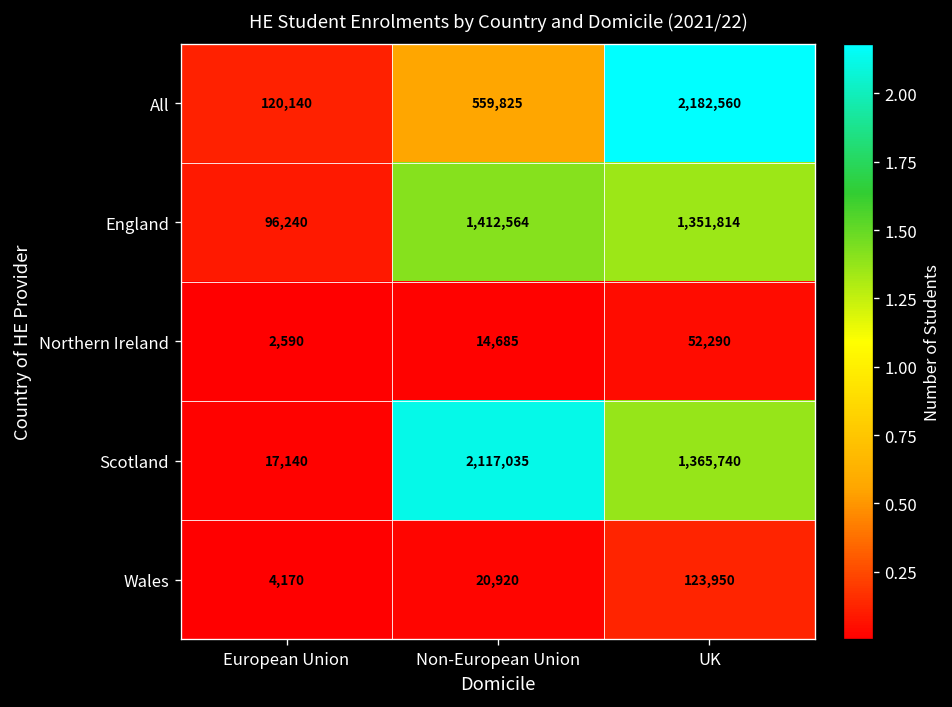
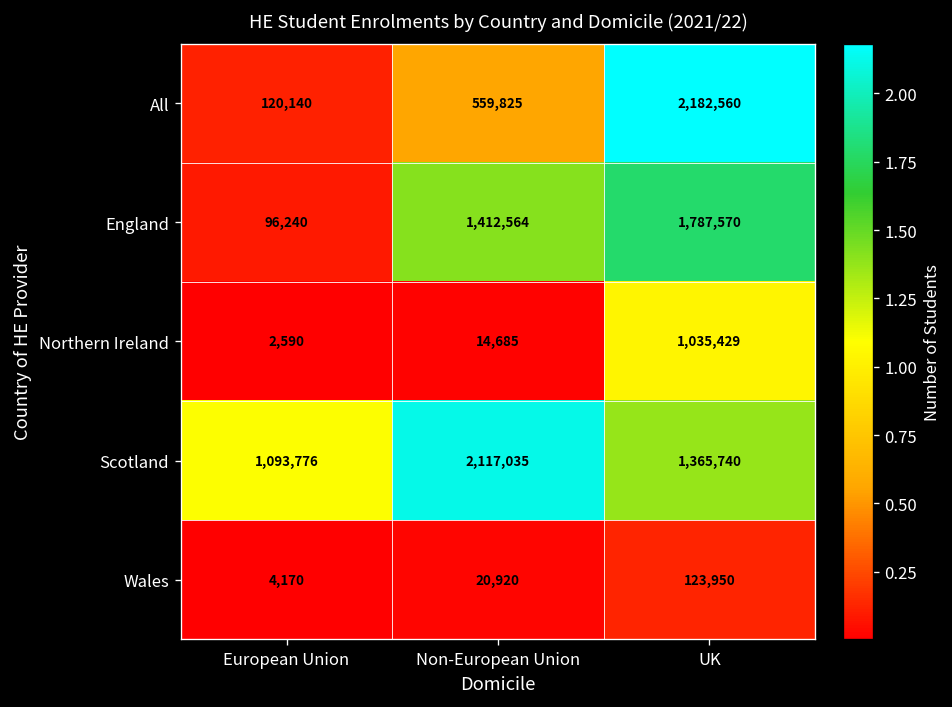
  {
    "All": {
      "European Union": "120,140",
      "Non-European Union": "559,825",
      "UK": "2,182,560"
    },
    "England": {
      "European Union": "96,240",
      "Non-European Union": "1,412,564",
-     "UK": "1,351,814"
+     "UK": "1,787,570"
    },
    "Northern Ireland": {
      "European Union": "2,590",
      "Non-European Union": "14,685",
-     "UK": "52,290"
+     "UK": "1,035,429"
    },
    "Scotland": {
-     "European Union": "17,140",
+     "European Union": "1,093,776",
      "Non-European Union": "2,117,035",
      "UK": "1,365,740"
    },
    "Wales": {
      "European Union": "4,170",
      "Non-European Union": "20,920",
      "UK": "123,950"
    }
  }
